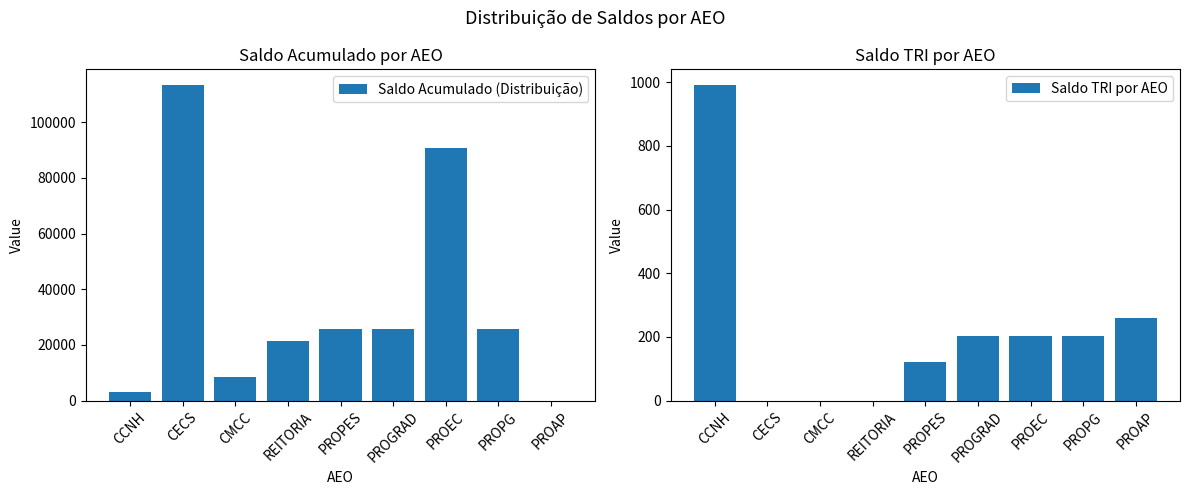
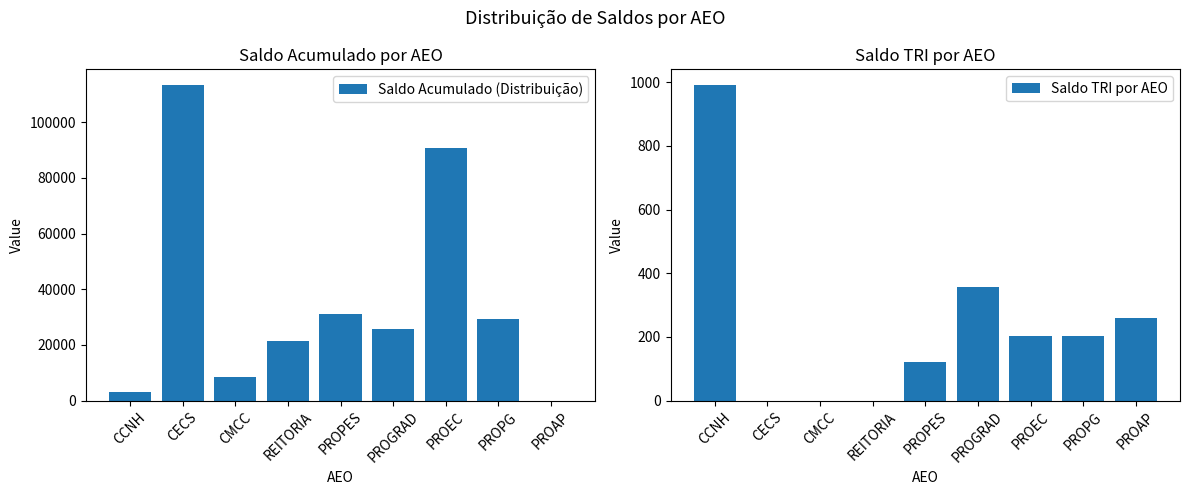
  {
    "Saldo Acumulado por AEO": {
      "CCNH": 3000,
      "CECS": 113000,
      "CMCC": 9000,
      "REITORIA": 21000,
-     "PROPES": 26000,
+     "PROPES": 31000,
      "PROGRAD": 26000,
      "PROEC": 91000,
-     "PROPG": 26000,
+     "PROPG": 29000,
      "PROAP": 0
    },
    "Saldo TRI por AEO": {
      "CCNH": 990,
      "CECS": 0,
      "CMCC": 0,
      "REITORIA": 0,
      "PROPES": 120,
-     "PROGRAD": 200,
+     "PROGRAD": 360,
      "PROEC": 200,
      "PROPG": 200,
      "PROAP": 260
    }
  }
